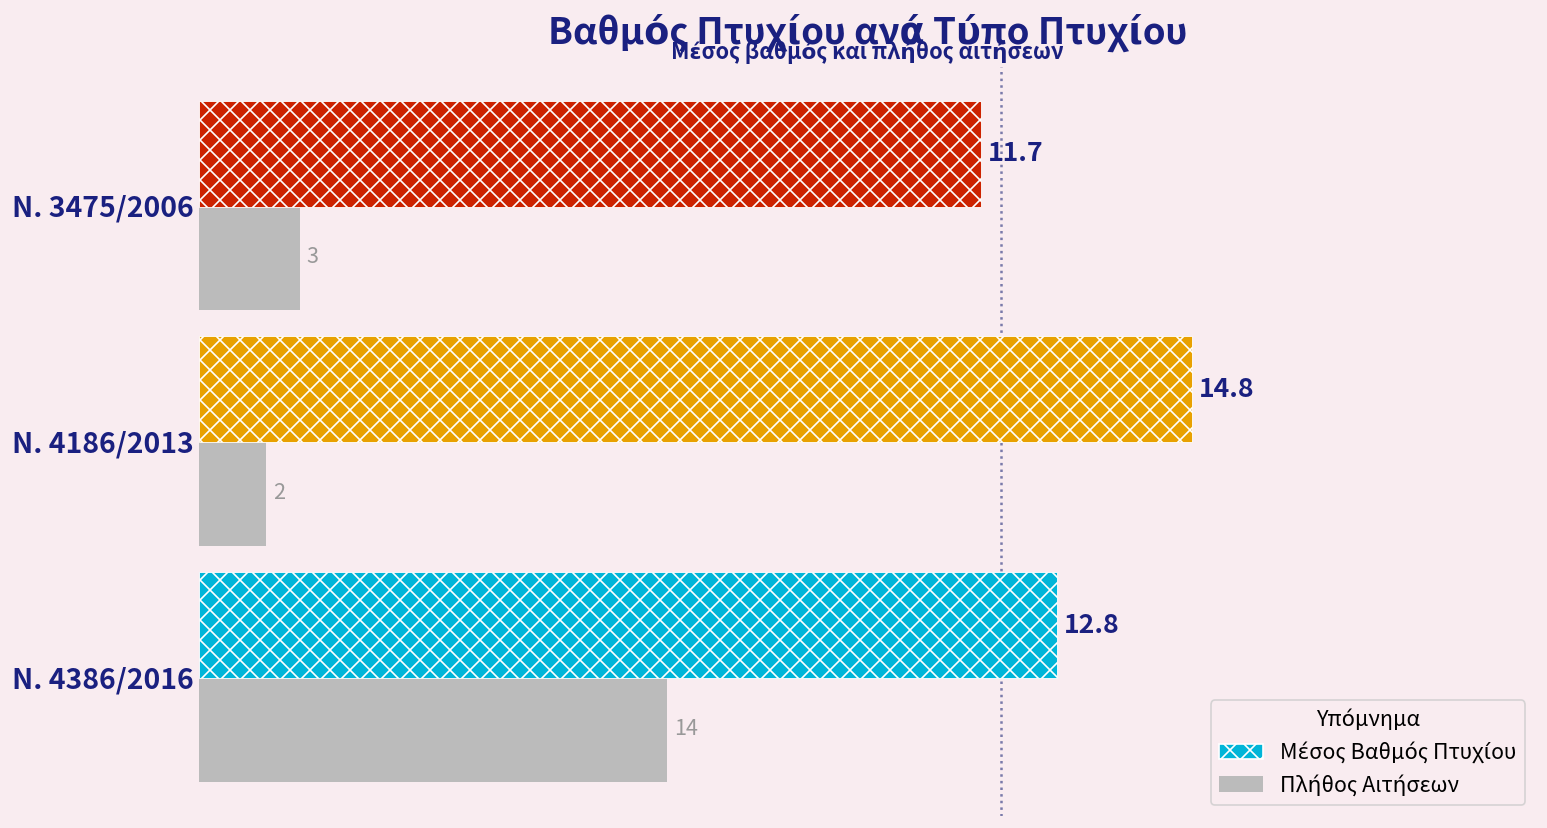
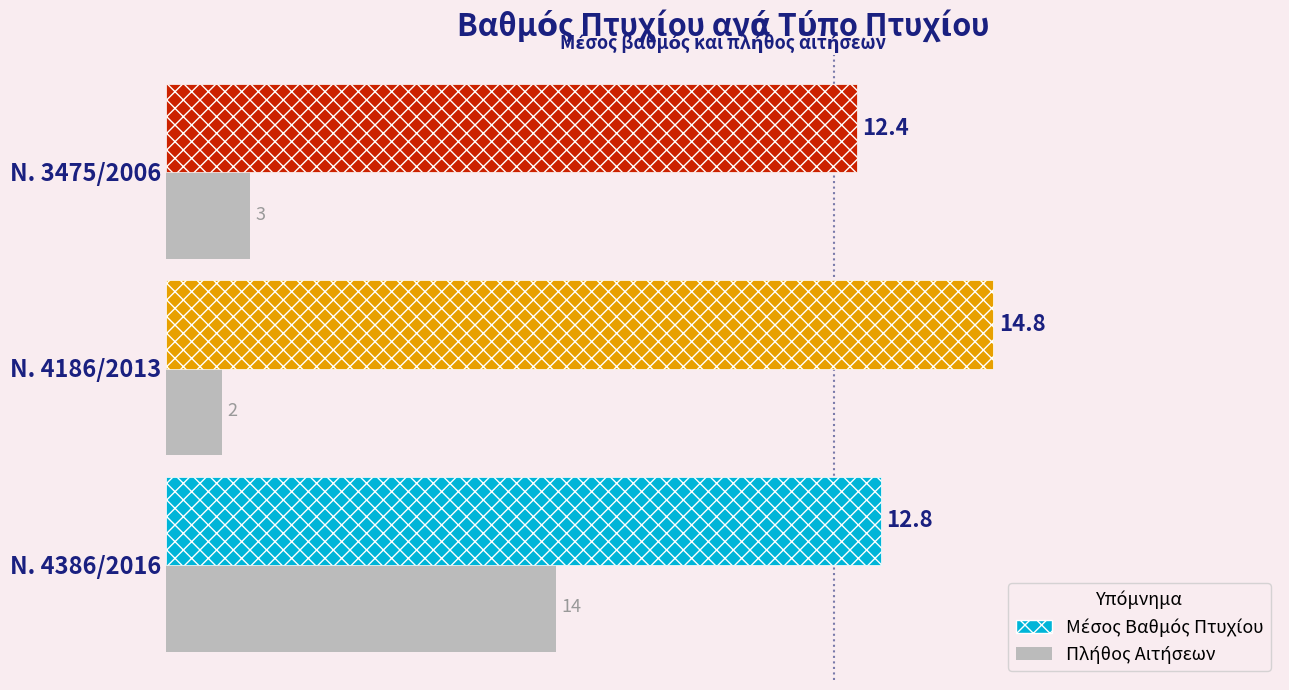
  {
    "Μέσος Βαθμός Πτυχίου": {
-     "Ν. 3475/2006": 11.7,
+     "Ν. 3475/2006": 12.4,
      "Ν. 4186/2013": 14.8,
      "Ν. 4386/2016": 12.8
    }
  }
